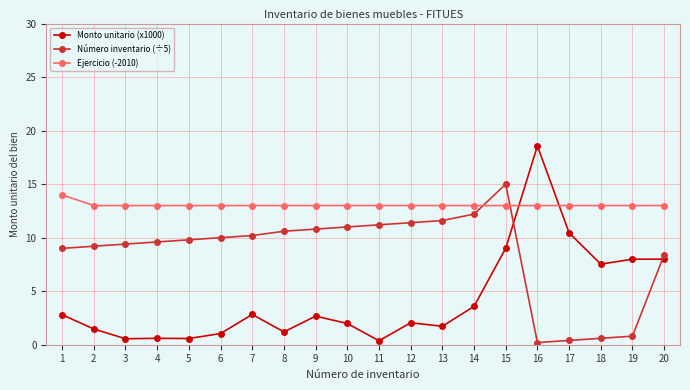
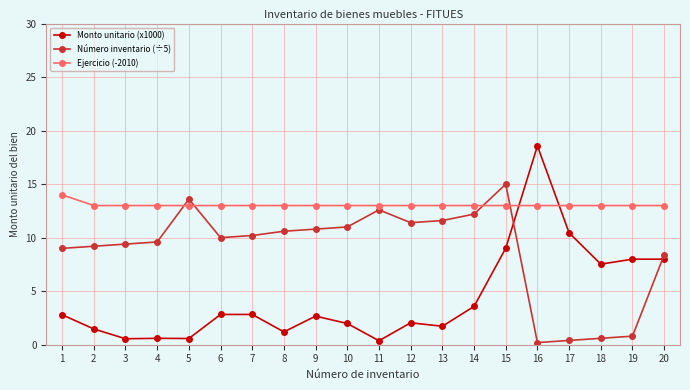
  {
    "Monto unitario (x1000)": {
      "1": 2.8,
      "2": 1.5,
      "3": 0.6,
      "4": 0.6,
      "5": 0.6,
-     "6": 1.0,
+     "6": 2.8,
      "7": 2.8,
      "8": 1.2,
      "9": 2.7,
      "10": 2.0,
      "11": 0.4,
      "12": 2.1,
      "13": 1.7,
      "14": 3.6,
      "15": 9.0,
      "16": 18.6,
      "17": 10.5,
      "18": 7.5,
      "19": 8.0,
      "20": 8.0
    },
    "Número inventario (÷5)": {
      "1": 9.0,
      "2": 9.2,
      "3": 9.4,
      "4": 9.6,
-     "5": 9.8,
+     "5": 13.6,
      "6": 10.0,
      "7": 10.2,
      "8": 10.6,
      "9": 10.8,
      "10": 11.0,
-     "11": 11.2,
+     "11": 12.6,
      "12": 11.4,
      "13": 11.6,
      "14": 12.2,
      "15": 15.0,
      "16": 0.2,
      "17": 0.4,
      "18": 0.6,
      "19": 0.8,
      "20": 8.4
    },
    "Ejercicio (-2010)": {
      "1": 14.0,
      "2": 13.0,
      "3": 13.0,
      "4": 13.0,
      "5": 13.0,
      "6": 13.0,
      "7": 13.0,
      "8": 13.0,
      "9": 13.0,
      "10": 13.0,
      "11": 13.0,
      "12": 13.0,
      "13": 13.0,
      "14": 13.0,
      "15": 13.0,
      "16": 13.0,
      "17": 13.0,
      "18": 13.0,
      "19": 13.0,
      "20": 13.0
    }
  }
